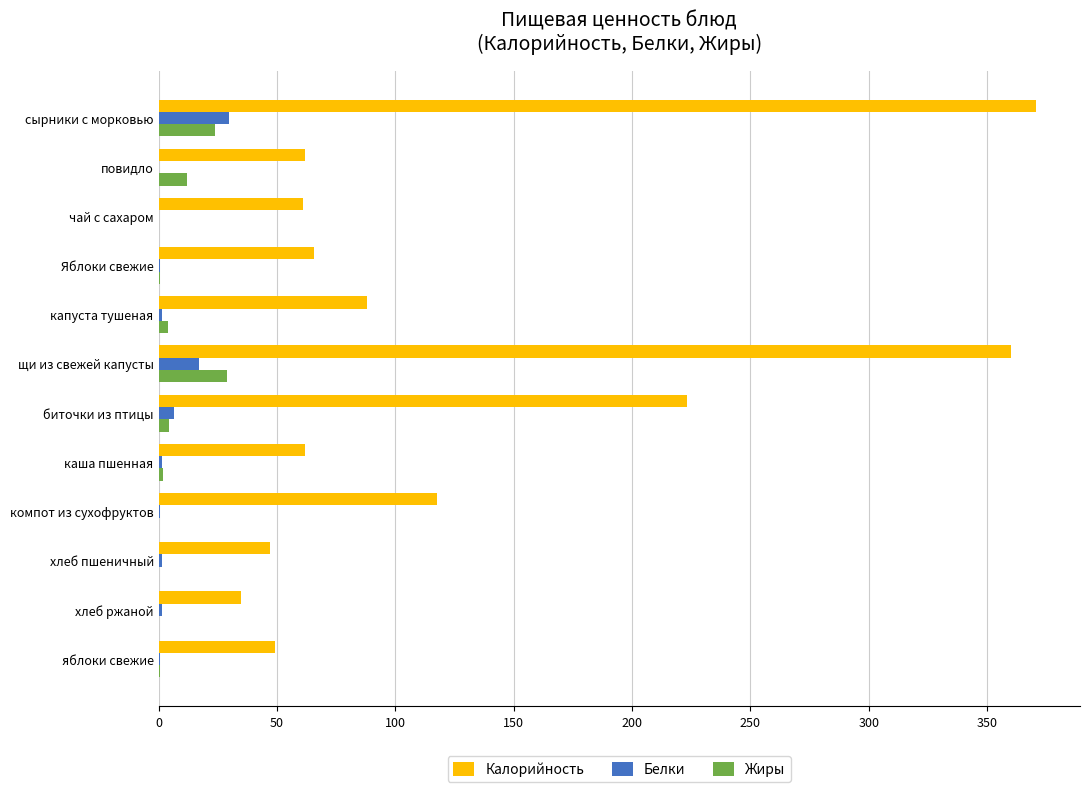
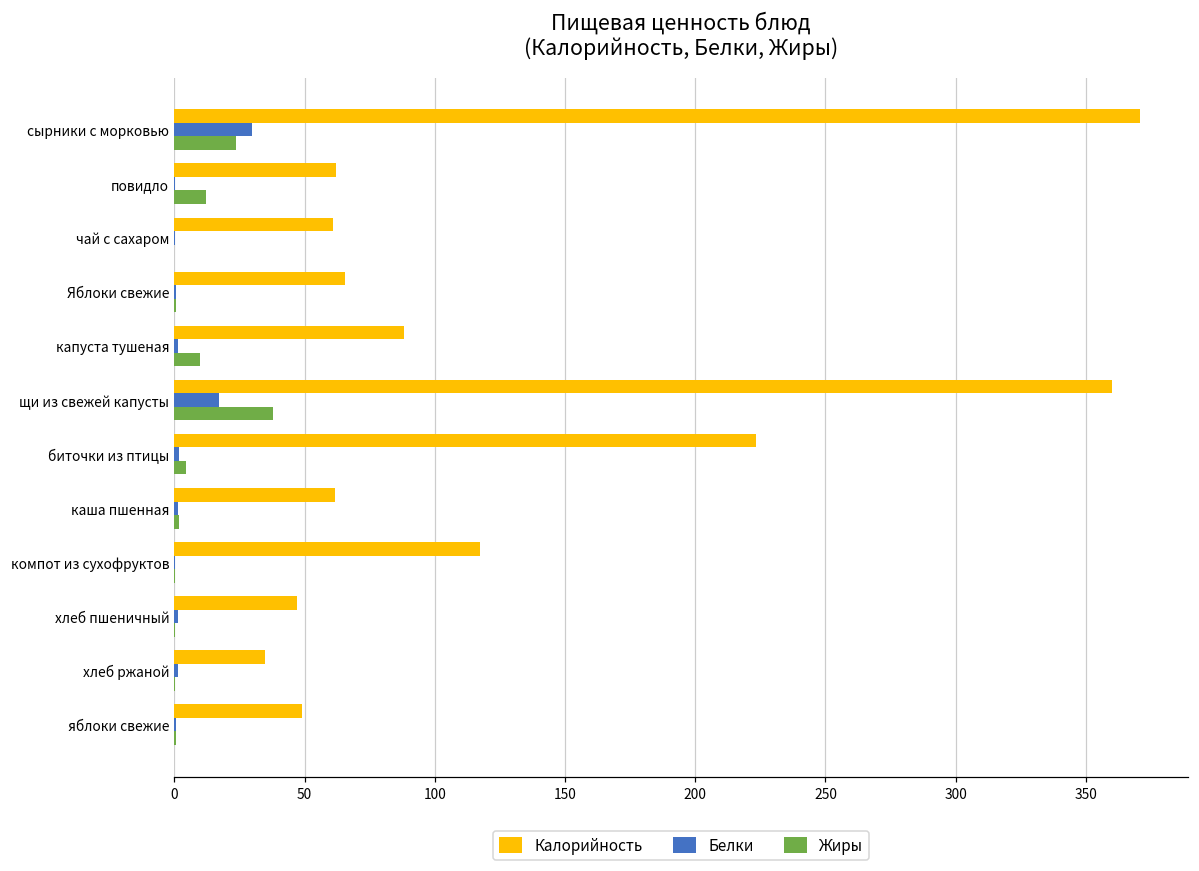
  {
    "Калорийность": {
      "сырники с морковью": 371,
      "повидло": 62,
      "чай с сахаром": 61,
      "Яблоки свежие": 66,
      "капуста тушеная": 88,
      "щи из свежей капусты": 360,
      "биточки из птицы": 223,
      "каша пшенная": 62,
      "компот из сухофруктов": 118,
      "хлеб пшеничный": 47,
      "хлеб ржаной": 35,
      "яблоки свежие": 49
    },
    "Белки": {
      "сырники с морковью": 30,
      "капуста тушеная": 1,
      "щи из свежей капусты": 17,
-     "биточки из птицы": 7,
+     "биточки из птицы": 2,
      "каша пшенная": 1,
      "хлеб пшеничный": 2,
      "хлеб ржаной": 1
    },
    "Жиры": {
      "сырники с морковью": 24,
      "повидло": 12,
      "чай с сахаром": 0,
-     "капуста тушеная": 4,
-     "щи из свежей капусты": 29,
+     "капуста тушеная": 10,
+     "щи из свежей капусты": 38,
      "биточки из птицы": 4,
      "каша пшенная": 2
    }
  }
